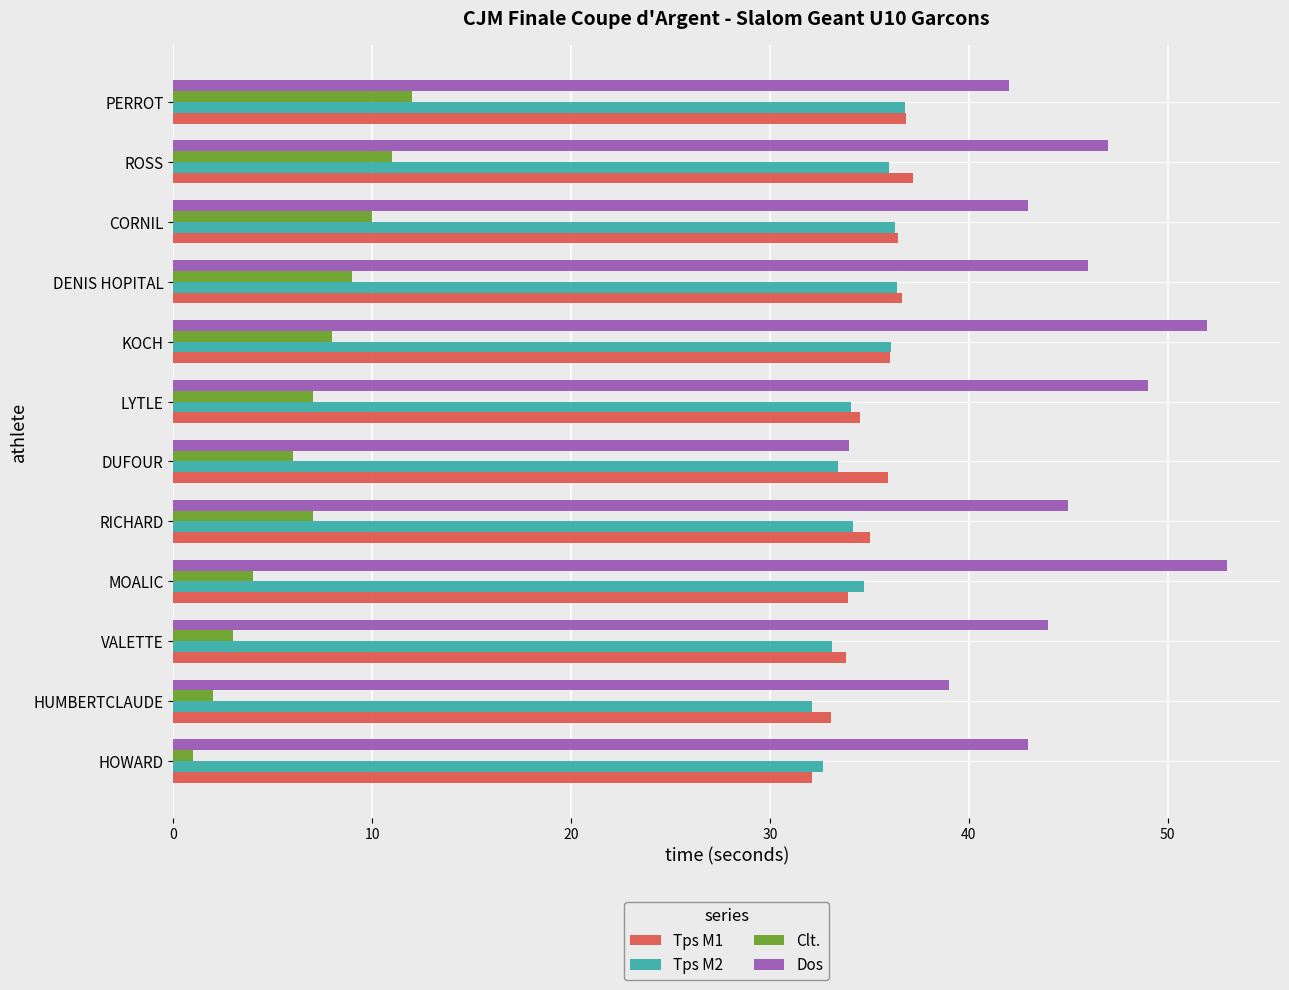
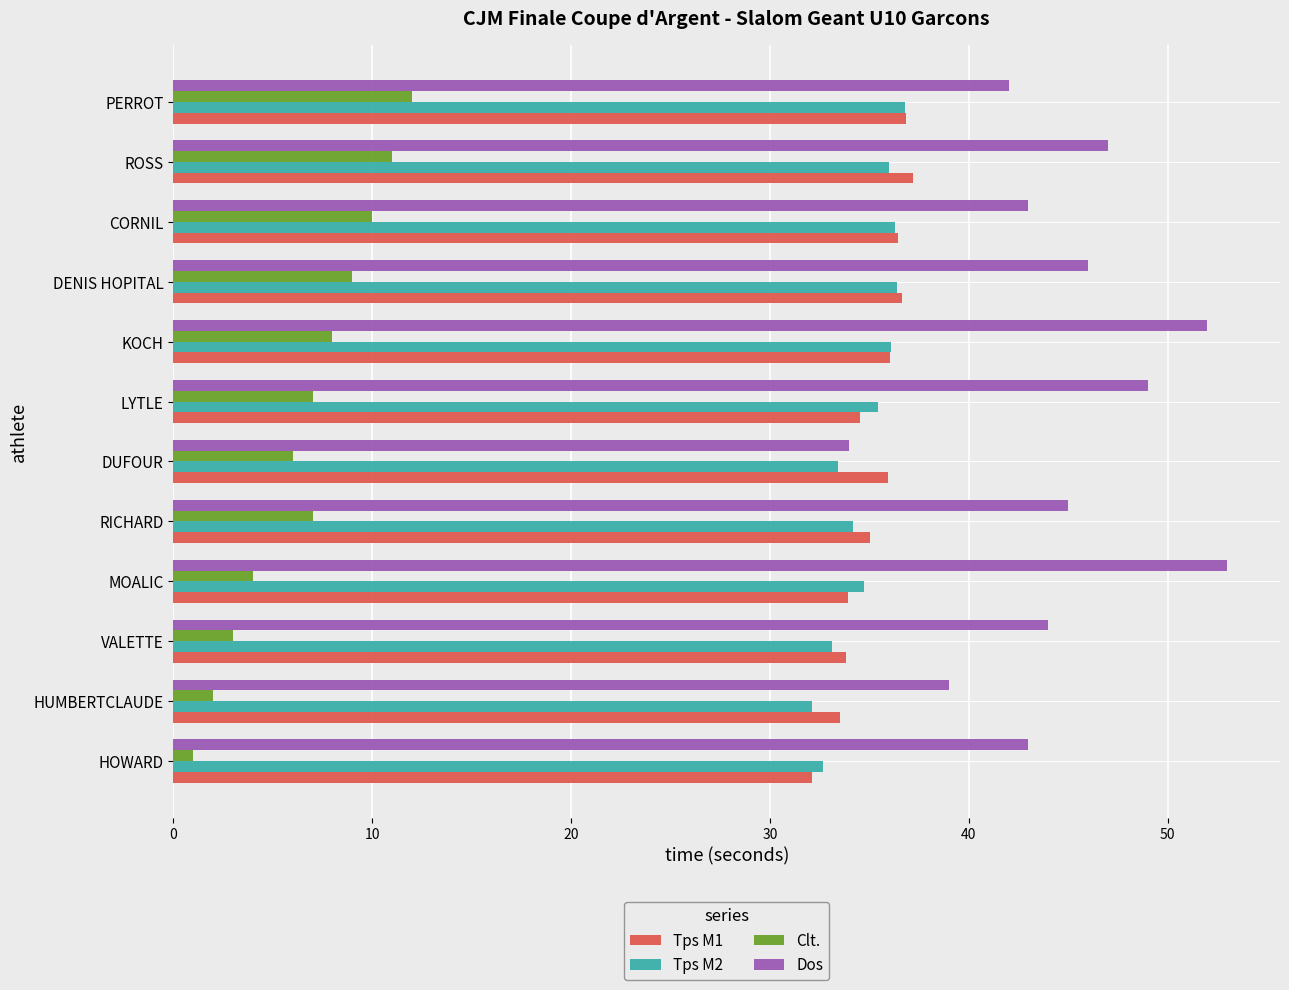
  {
    "Tps M1": {
      "PERROT": 36.9,
      "ROSS": 37.2,
      "CORNIL": 36.4,
      "DENIS HOPITAL": 36.6,
      "KOCH": 36.0,
      "LYTLE": 34.5,
      "DUFOUR": 35.9,
      "RICHARD": 35.0,
      "MOALIC": 33.9,
      "VALETTE": 33.8,
-     "HUMBERTCLAUDE": 33.1,
+     "HUMBERTCLAUDE": 33.5,
      "HOWARD": 32.1
    },
    "Tps M2": {
      "PERROT": 36.8,
      "ROSS": 36.0,
      "CORNIL": 36.3,
      "DENIS HOPITAL": 36.4,
      "KOCH": 36.1,
-     "LYTLE": 34.1,
+     "LYTLE": 35.4,
      "DUFOUR": 33.4,
      "RICHARD": 34.2,
      "MOALIC": 34.7,
      "VALETTE": 33.1,
      "HUMBERTCLAUDE": 32.1,
      "HOWARD": 32.7
    },
    "Clt.": {
      "PERROT": 12.0,
      "ROSS": 11.0,
      "CORNIL": 10.0,
      "DENIS HOPITAL": 9.0,
      "KOCH": 8.0,
      "LYTLE": 7.0,
      "DUFOUR": 6.0,
      "RICHARD": 7.0,
      "MOALIC": 4.0,
      "VALETTE": 3.0,
      "HUMBERTCLAUDE": 2.0,
      "HOWARD": 1.0
    },
    "Dos": {
      "PERROT": 42.0,
      "ROSS": 47.0,
      "CORNIL": 43.0,
      "DENIS HOPITAL": 46.0,
      "KOCH": 52.0,
      "LYTLE": 49.0,
      "DUFOUR": 34.0,
      "RICHARD": 45.0,
      "MOALIC": 53.0,
      "VALETTE": 44.0,
      "HUMBERTCLAUDE": 39.0,
      "HOWARD": 43.0
    }
  }
